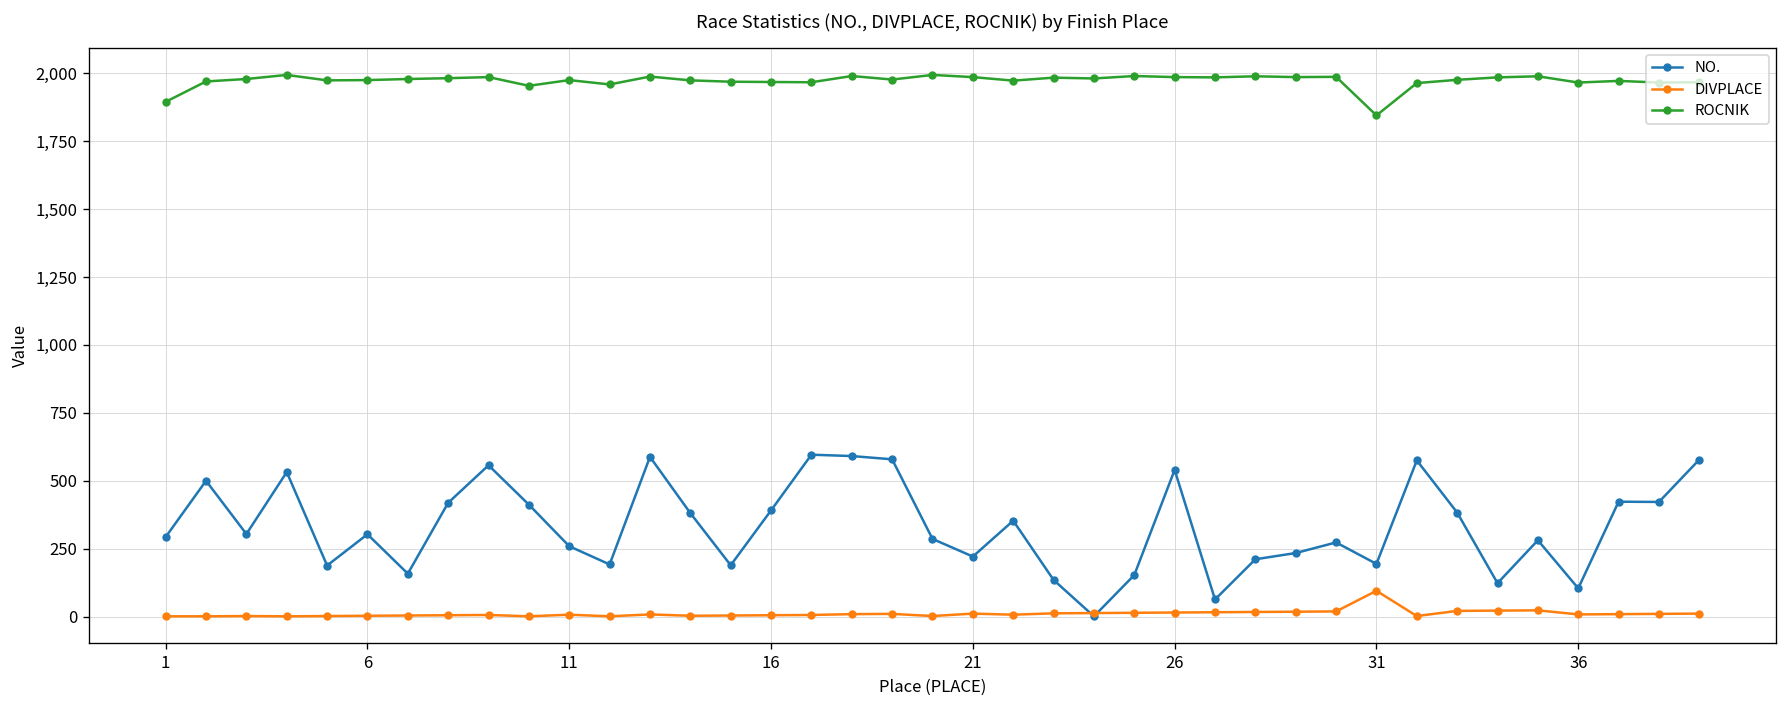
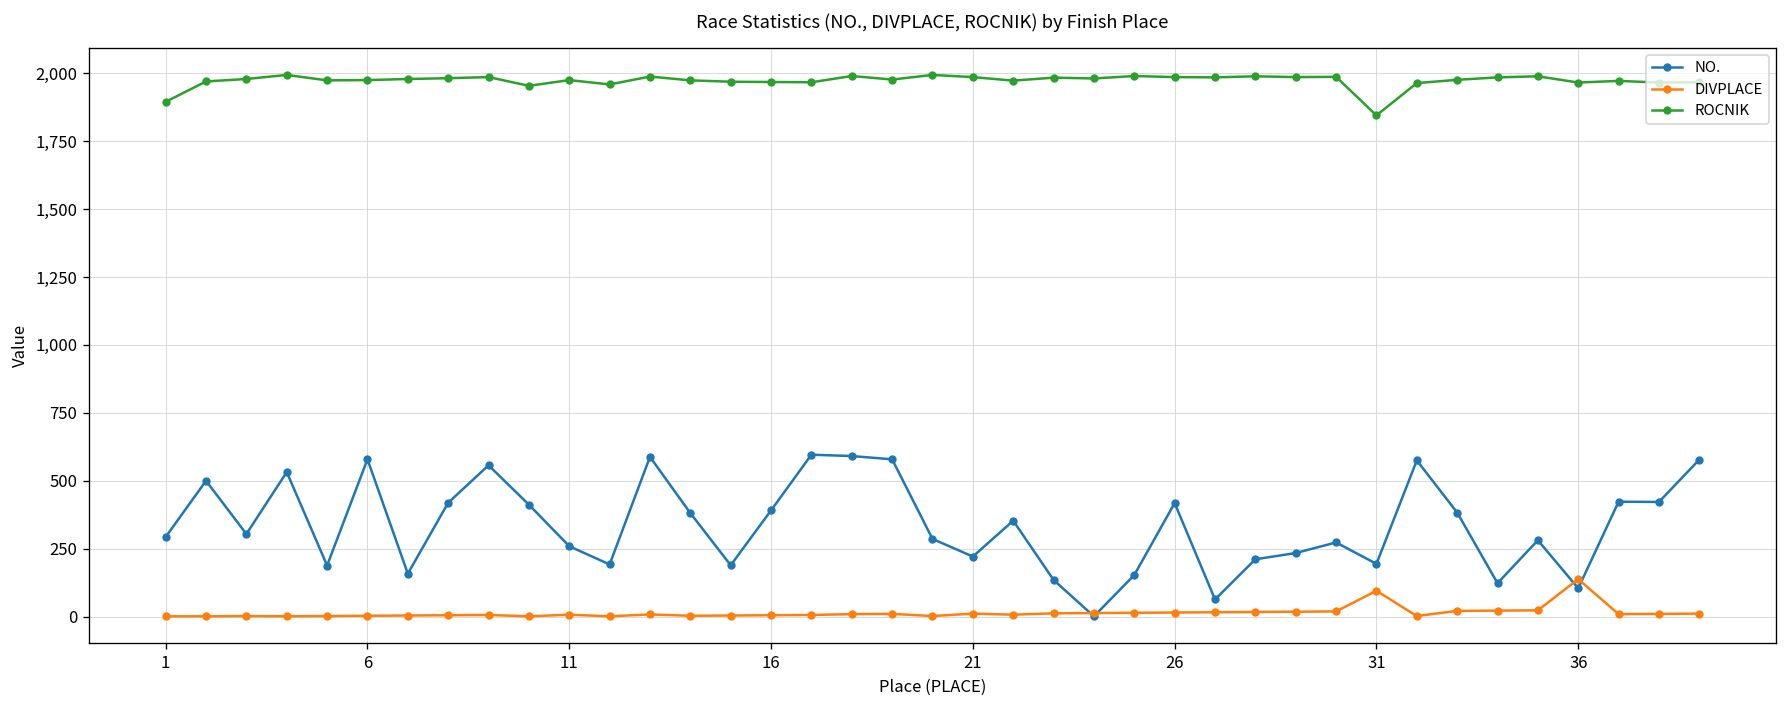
  {
    "NO.": {
      "1": "290",
-     "6": "300",
+     "6": "580",
      "11": "260",
      "16": "390",
      "21": "220",
-     "26": "540",
+     "26": "420",
      "31": "190",
      "36": "100"
    },
    "DIVPLACE": {
      "1": "0",
      "6": "0",
      "11": "10",
      "16": "10",
      "21": "10",
      "26": "20",
      "31": "100",
-     "36": "10"
+     "36": "140"
    },
    "ROCNIK": {
      "1": "1,900",
      "6": "1,980",
      "11": "1,980",
      "16": "1,970",
      "21": "1,990",
      "26": "1,990",
      "31": "1,850",
      "36": "1,970"
    }
  }
